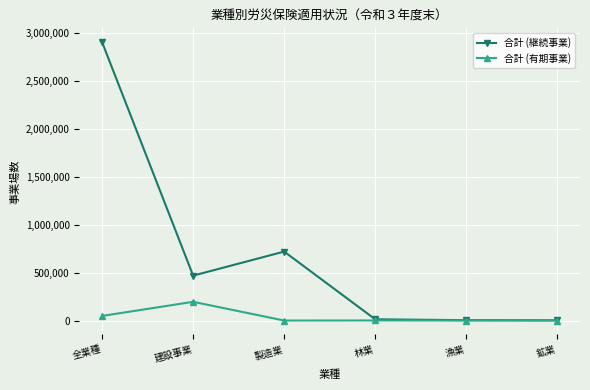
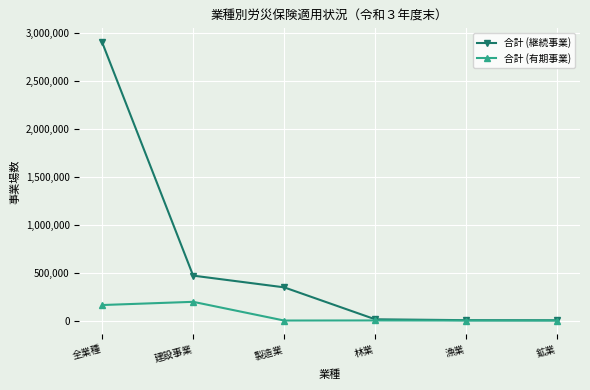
  {
    "合計 (継続事業)": {
      "全業種": "2,900,000",
      "建設事業": "500,000",
-     "製造業": "700,000"
+     "製造業": "300,000"
    },
    "合計 (有期事業)": {
-     "全業種": "0",
+     "全業種": "200,000",
      "建設事業": "200,000",
      "製造業": "0"
    }
  }
